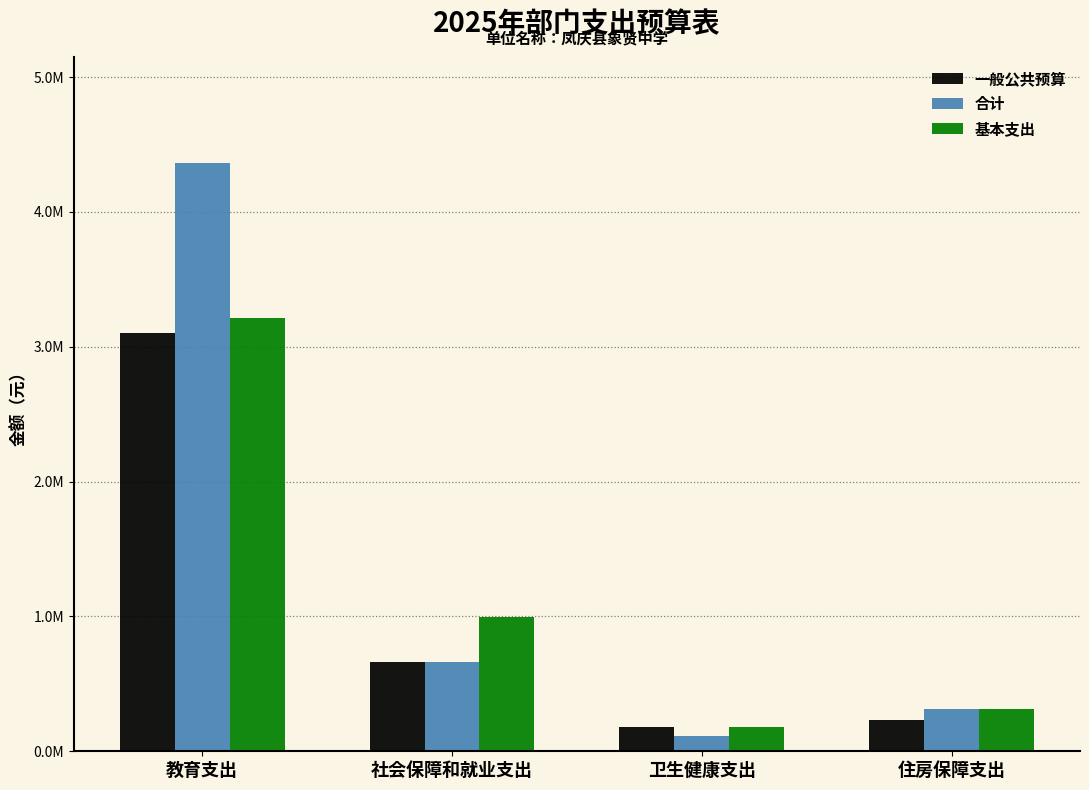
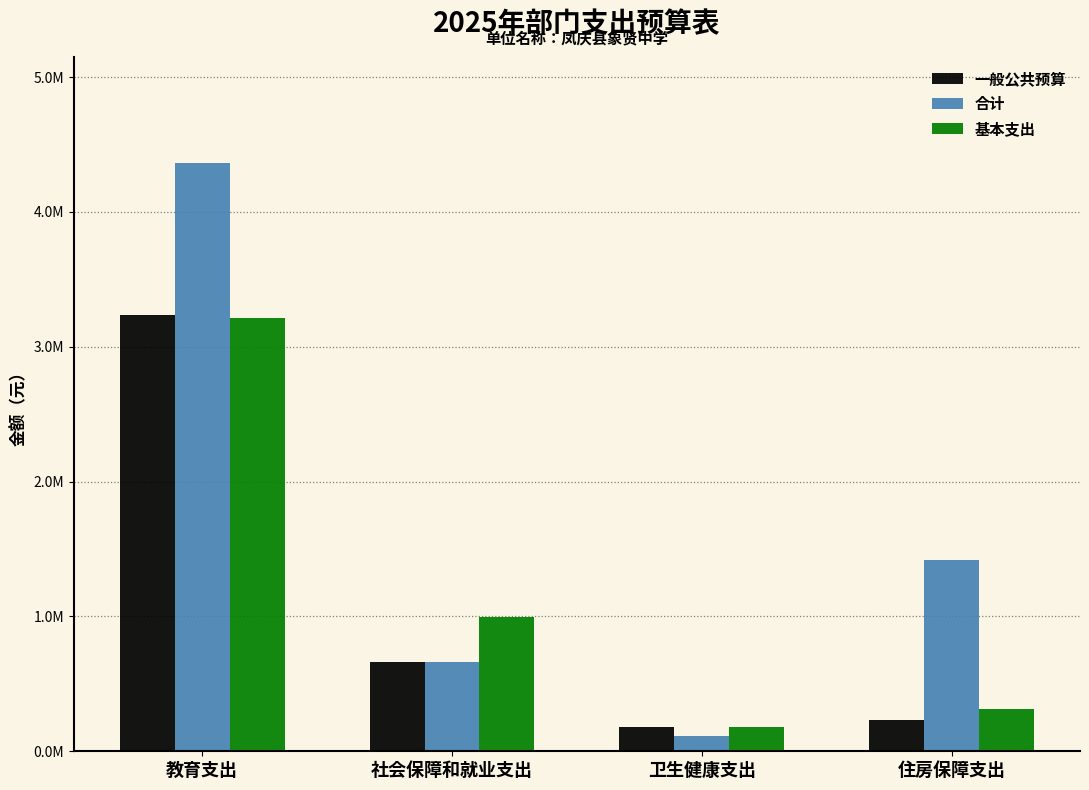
  {
    "一般公共预算": {
-     "教育支出": 3100000,
+     "教育支出": 3240000,
      "社会保障和就业支出": 660000,
      "卫生健康支出": 180000,
      "住房保障支出": 230000
    },
    "合计": {
      "教育支出": 4360000,
      "社会保障和就业支出": 660000,
      "卫生健康支出": 110000,
-     "住房保障支出": 320000
+     "住房保障支出": 1420000
    },
    "基本支出": {
      "教育支出": 3210000,
      "社会保障和就业支出": 990000,
      "卫生健康支出": 180000,
      "住房保障支出": 320000
    }
  }
